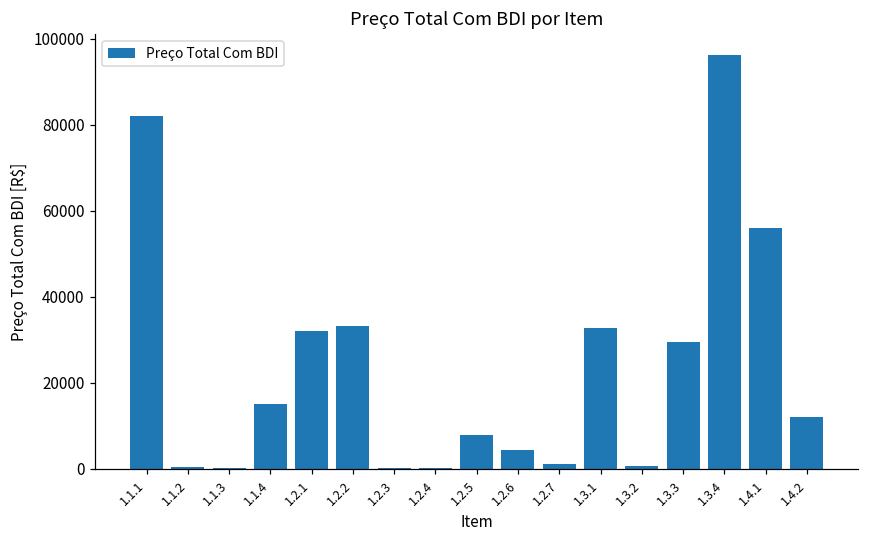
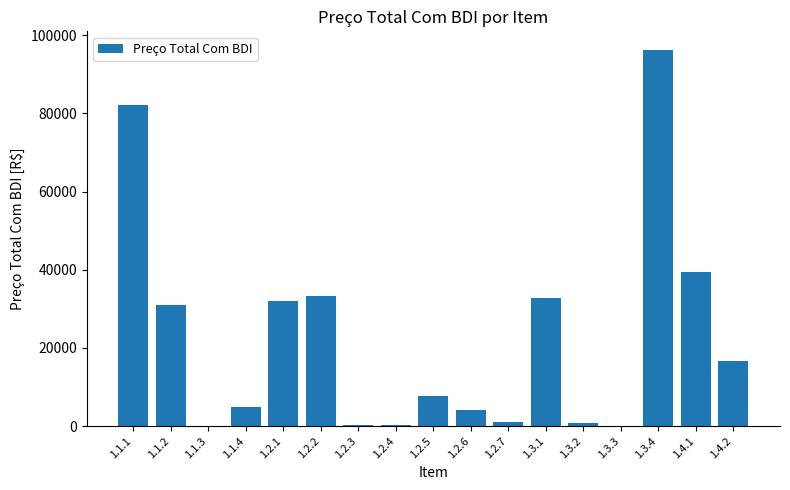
  {
    "1.1.1": 82000,
-   "1.1.2": 0,
-   "1.1.4": 15000,
+   "1.1.2": 31000,
+   "1.1.4": 5000,
    "1.2.1": 32000,
    "1.2.2": 33000,
    "1.2.5": 8000,
    "1.2.6": 4000,
    "1.2.7": 1000,
    "1.3.1": 33000,
    "1.3.2": 1000,
-   "1.3.3": 29000,
+   "1.3.3": 0,
    "1.3.4": 96000,
-   "1.4.1": 56000,
-   "1.4.2": 12000
+   "1.4.1": 39000,
+   "1.4.2": 17000
  }
